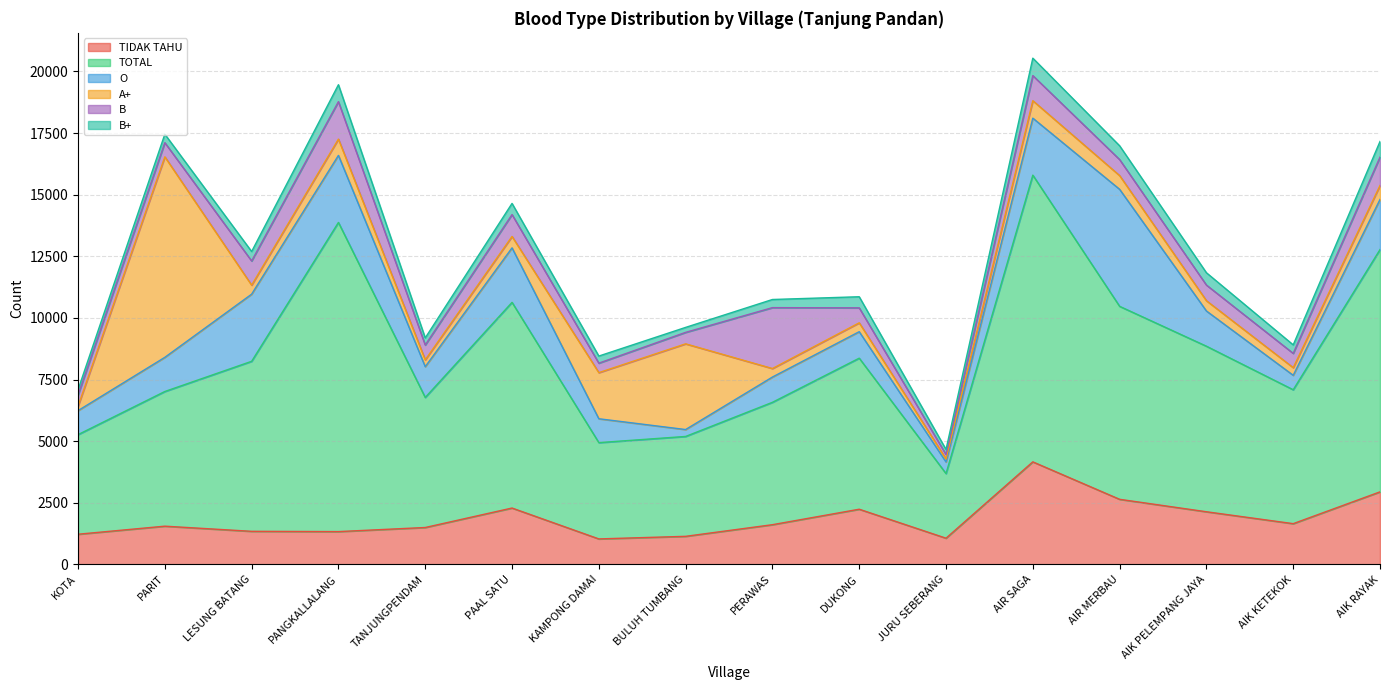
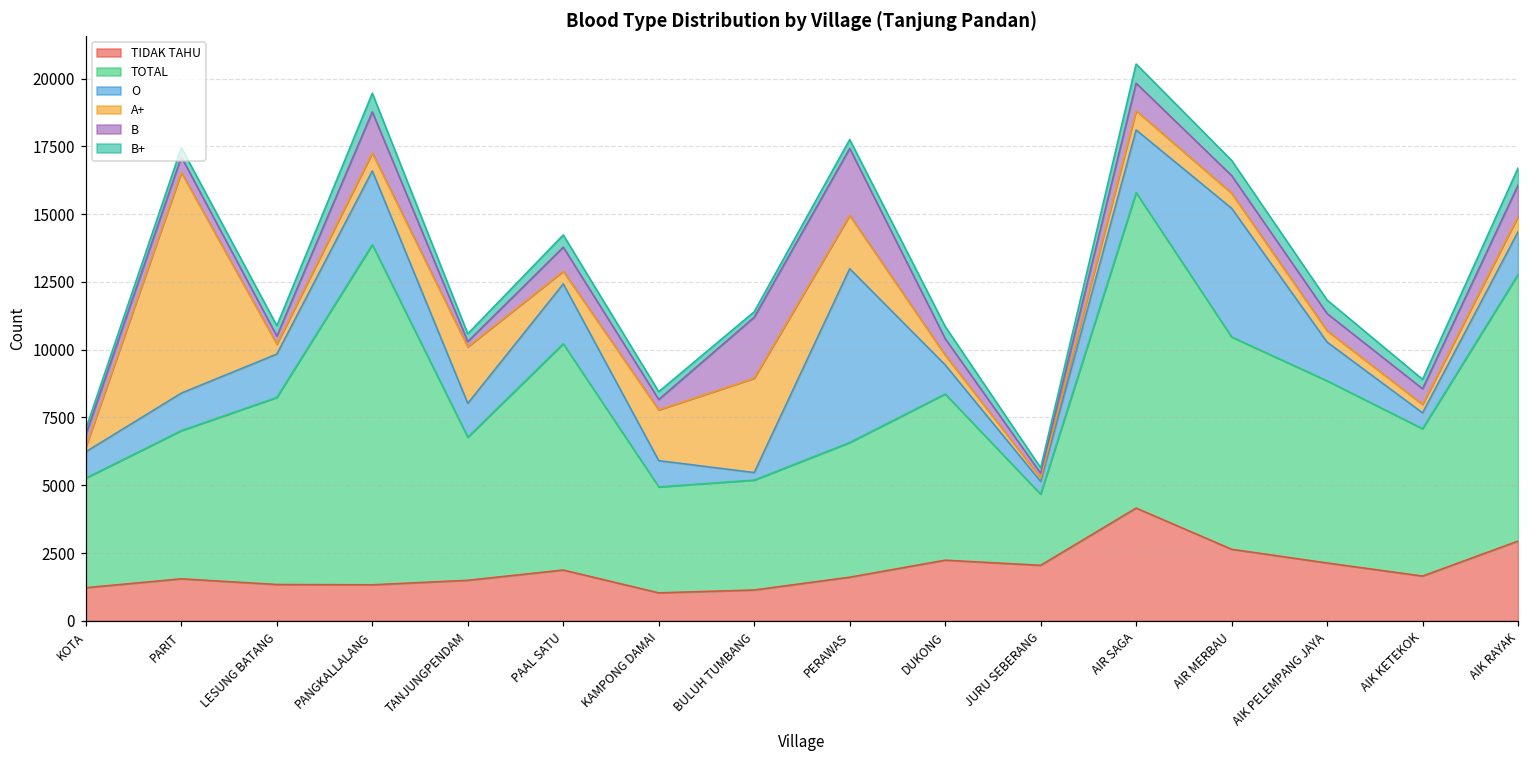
  {
    "TIDAK TAHU": {
      "KOTA": 1200,
      "PARIT": 1600,
      "LESUNG BATANG": 1300,
      "PANGKALLALANG": 1300,
      "TANJUNGPENDAM": 1500,
-     "PAAL SATU": 2300,
+     "PAAL SATU": 1900,
      "KAMPONG DAMAI": 1000,
      "BULUH TUMBANG": 1100,
      "PERAWAS": 1600,
      "DUKONG": 2200,
-     "JURU SEBERANG": 1100,
+     "JURU SEBERANG": 2000,
      "AIR SAGA": 4200,
      "AIR MERBAU": 2600,
      "AIK PELEMPANG JAYA": 2100,
      "AIK KETEKOK": 1700,
      "AIK RAYAK": 2900
    },
    "O": {
      "KOTA": 1000,
      "PARIT": 1400,
-     "LESUNG BATANG": 2700,
+     "LESUNG BATANG": 1600,
      "PANGKALLALANG": 2700,
      "TANJUNGPENDAM": 1200,
      "PAAL SATU": 2200,
      "KAMPONG DAMAI": 1000,
      "BULUH TUMBANG": 300,
-     "PERAWAS": 1000,
+     "PERAWAS": 6400,
      "DUKONG": 1100,
      "JURU SEBERANG": 500,
      "AIR SAGA": 2300,
      "AIR MERBAU": 4700,
      "AIK PELEMPANG JAYA": 1400,
      "AIK KETEKOK": 600,
-     "AIK RAYAK": 2000
+     "AIK RAYAK": 1600
    },
    "A+": {
      "KOTA": 200,
      "PARIT": 8100,
      "LESUNG BATANG": 400,
      "PANGKALLALANG": 700,
-     "TANJUNGPENDAM": 300,
+     "TANJUNGPENDAM": 2100,
      "PAAL SATU": 500,
      "KAMPONG DAMAI": 1900,
      "BULUH TUMBANG": 3500,
-     "PERAWAS": 300,
+     "PERAWAS": 2000,
      "DUKONG": 400,
      "JURU SEBERANG": 100,
      "AIR SAGA": 700,
      "AIR MERBAU": 600,
      "AIK PELEMPANG JAYA": 400,
      "AIK KETEKOK": 300,
      "AIK RAYAK": 600
    },
    "B": {
      "KOTA": 500,
      "PARIT": 600,
-     "LESUNG BATANG": 1000,
+     "LESUNG BATANG": 300,
      "PANGKALLALANG": 1500,
-     "TANJUNGPENDAM": 600,
+     "TANJUNGPENDAM": 200,
      "PAAL SATU": 900,
      "KAMPONG DAMAI": 400,
-     "BULUH TUMBANG": 500,
+     "BULUH TUMBANG": 2300,
      "PERAWAS": 2500,
      "DUKONG": 600,
      "JURU SEBERANG": 200,
      "AIR SAGA": 1000,
      "AIR MERBAU": 700,
      "AIK PELEMPANG JAYA": 600,
      "AIK KETEKOK": 600,
      "AIK RAYAK": 1200
    }
  }
